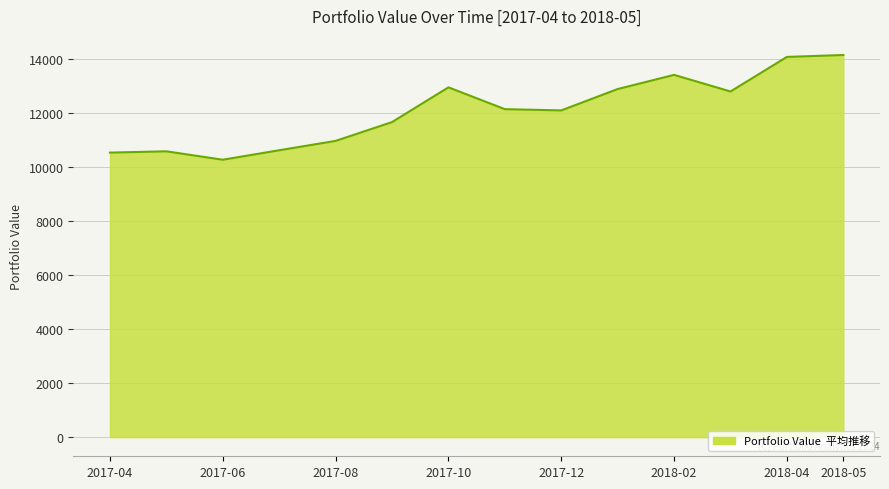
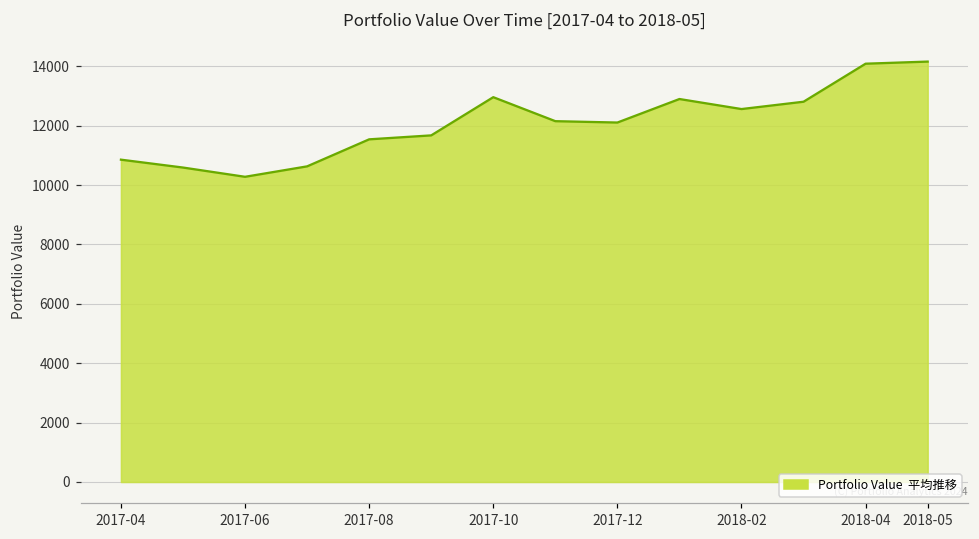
  {
-   "2017-04": 10500,
+   "2017-04": 10900,
    "2017-06": 10300,
-   "2017-08": 11000,
+   "2017-08": 11500,
    "2017-10": 13000,
    "2017-12": 12100,
-   "2018-02": 13400,
+   "2018-02": 12600,
    "2018-04": 14100,
    "2018-05": 14200
  }
